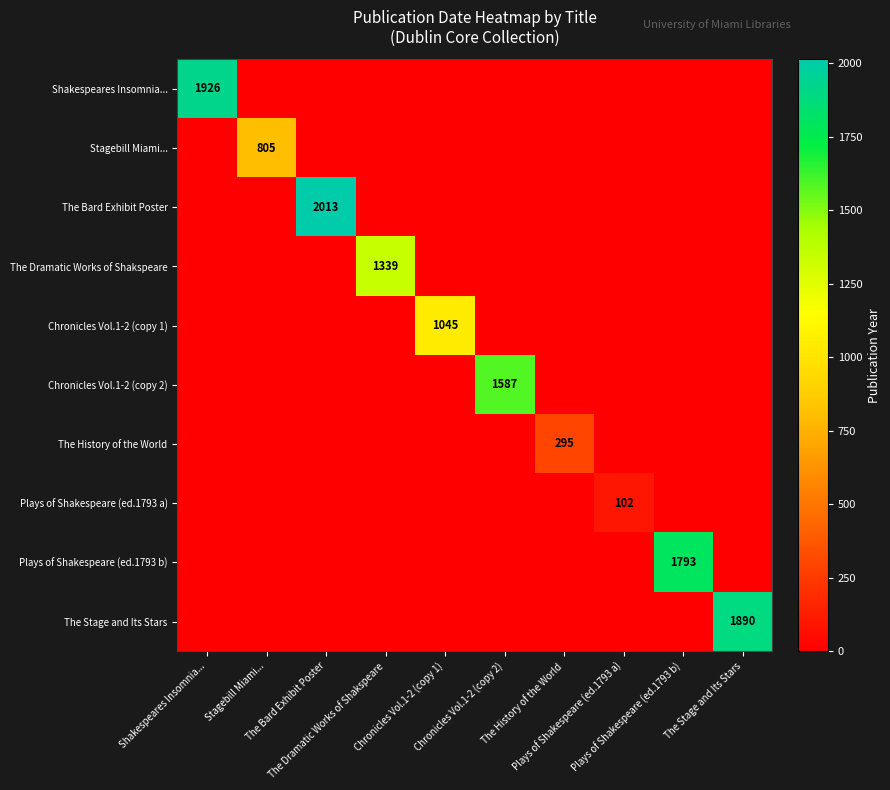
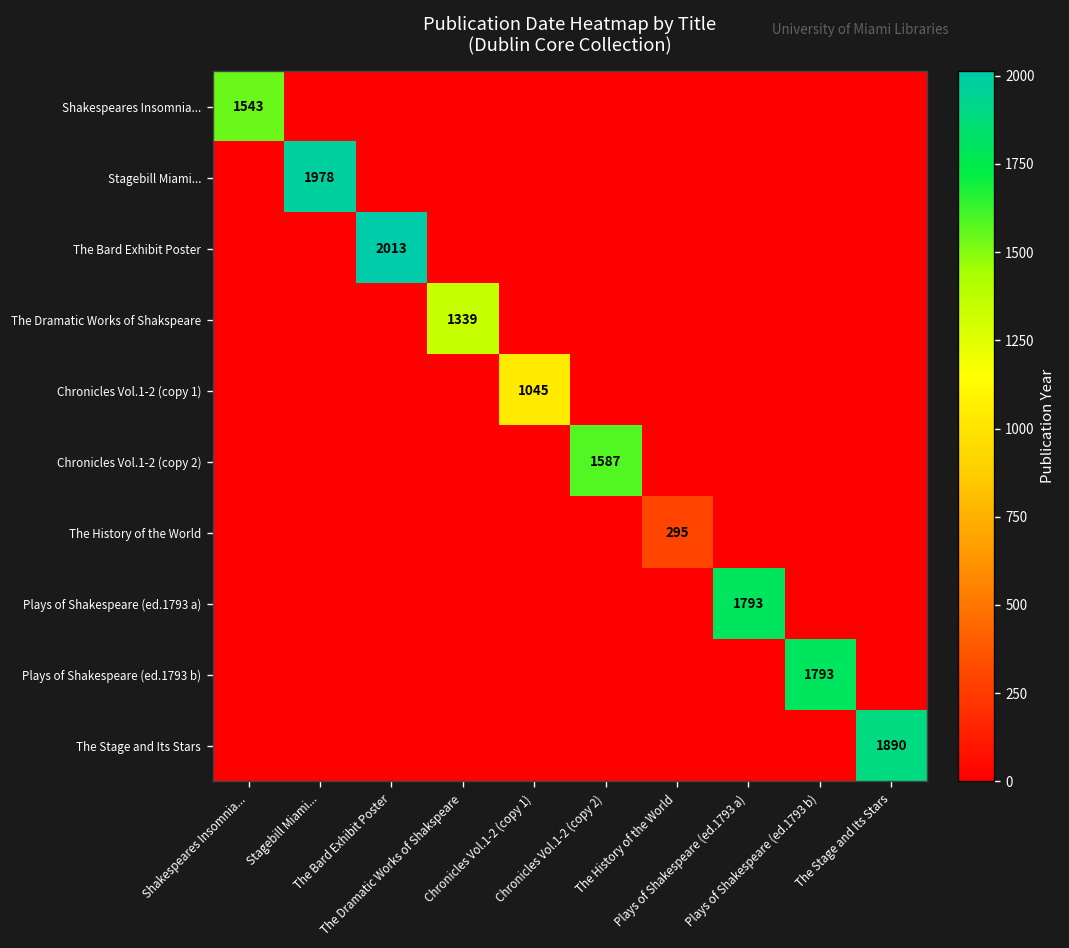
  {
    "Shakespeares Insomnia...": {
-     "Shakespeares Insomnia...": 1926
+     "Shakespeares Insomnia...": 1543
    },
    "Stagebill Miami...": {
-     "Stagebill Miami...": 805
+     "Stagebill Miami...": 1978
    },
    "The Bard Exhibit Poster": {
      "The Bard Exhibit Poster": 2013
    },
    "The Dramatic Works of Shakspeare": {
      "The Dramatic Works of Shakspeare": 1339
    },
    "Chronicles Vol.1-2 (copy 1)": {
      "Chronicles Vol.1-2 (copy 1)": 1045
    },
    "Chronicles Vol.1-2 (copy 2)": {
      "Chronicles Vol.1-2 (copy 2)": 1587
    },
    "The History of the World": {
      "The History of the World": 295
    },
    "Plays of Shakespeare (ed.1793 a)": {
-     "Plays of Shakespeare (ed.1793 a)": 102
+     "Plays of Shakespeare (ed.1793 a)": 1793
    },
    "Plays of Shakespeare (ed.1793 b)": {
      "Plays of Shakespeare (ed.1793 b)": 1793
    },
    "The Stage and Its Stars": {
      "The Stage and Its Stars": 1890
    }
  }
